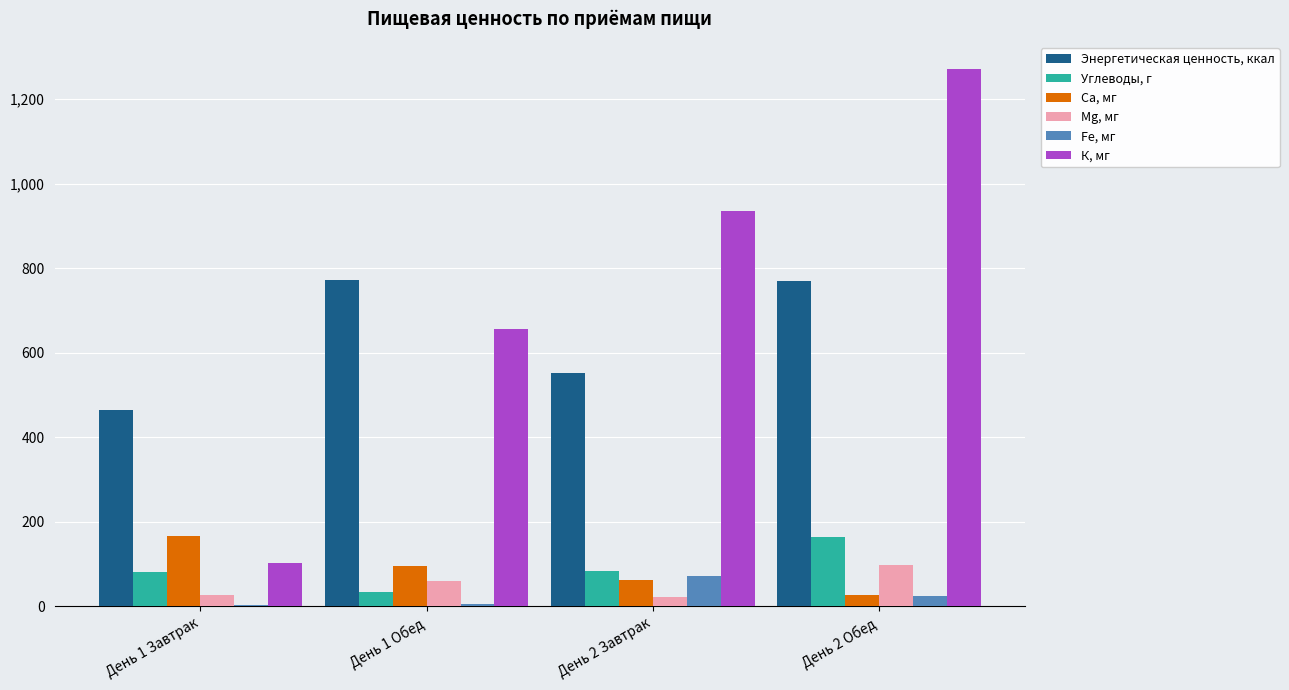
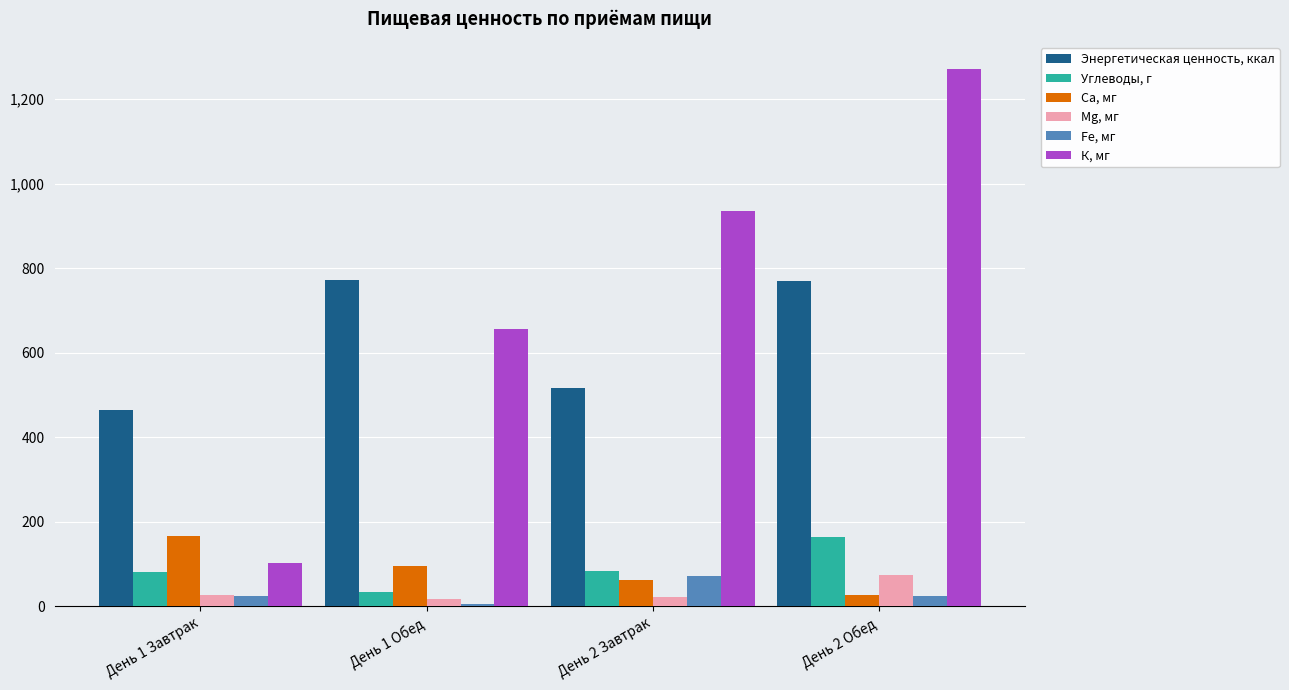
  {
    "Энергетическая ценность, ккал": {
      "День 1 Завтрак": "460",
      "День 1 Обед": "770",
-     "День 2 Завтрак": "550",
+     "День 2 Завтрак": "520",
      "День 2 Обед": "770"
    },
    "Углеводы, г": {
      "День 1 Завтрак": "80",
      "День 1 Обед": "30",
      "День 2 Завтрак": "80",
      "День 2 Обед": "160"
    },
    "Са, мг": {
      "День 1 Завтрак": "170",
      "День 1 Обед": "90",
      "День 2 Завтрак": "60",
      "День 2 Обед": "30"
    },
    "Mg, мг": {
      "День 1 Завтрак": "30",
-     "День 1 Обед": "60",
+     "День 1 Обед": "20",
      "День 2 Завтрак": "20",
-     "День 2 Обед": "100"
+     "День 2 Обед": "80"
    },
    "Fе, мг": {
-     "День 1 Завтрак": "0",
+     "День 1 Завтрак": "20",
      "День 2 Завтрак": "70",
      "День 2 Обед": "20"
    },
    "К, мг": {
      "День 1 Завтрак": "100",
      "День 1 Обед": "660",
      "День 2 Завтрак": "930",
      "День 2 Обед": "1,270"
    }
  }
